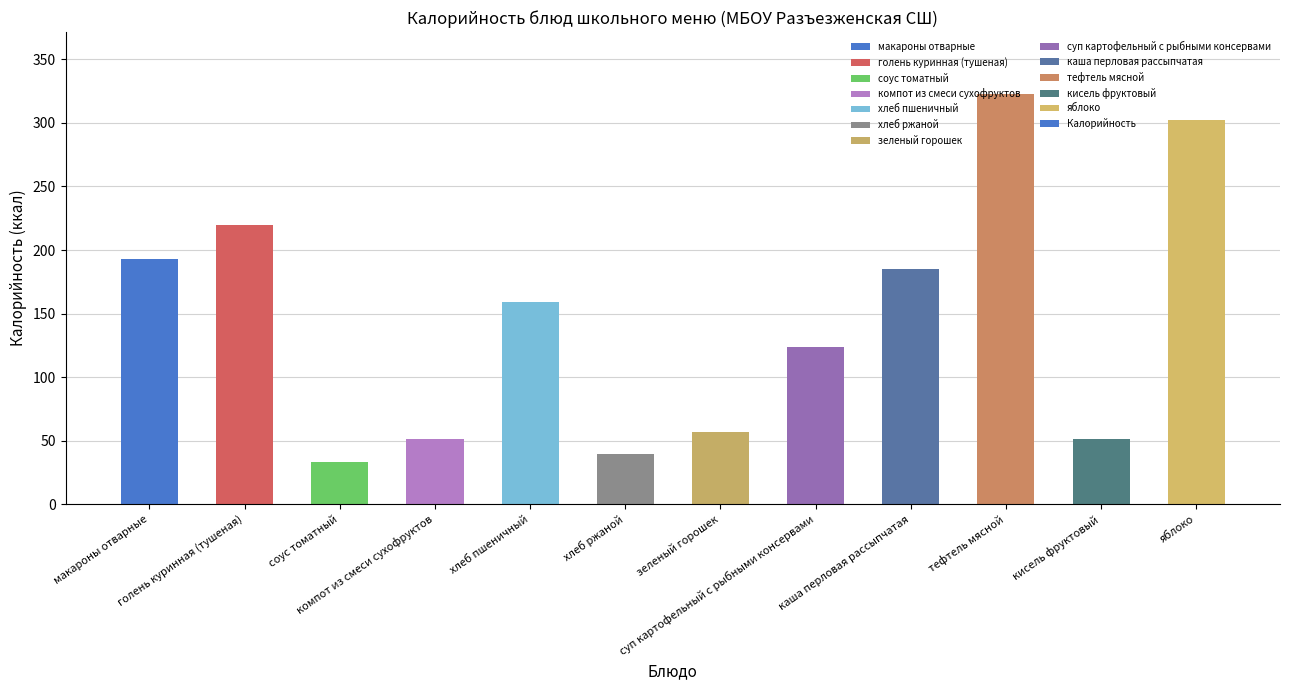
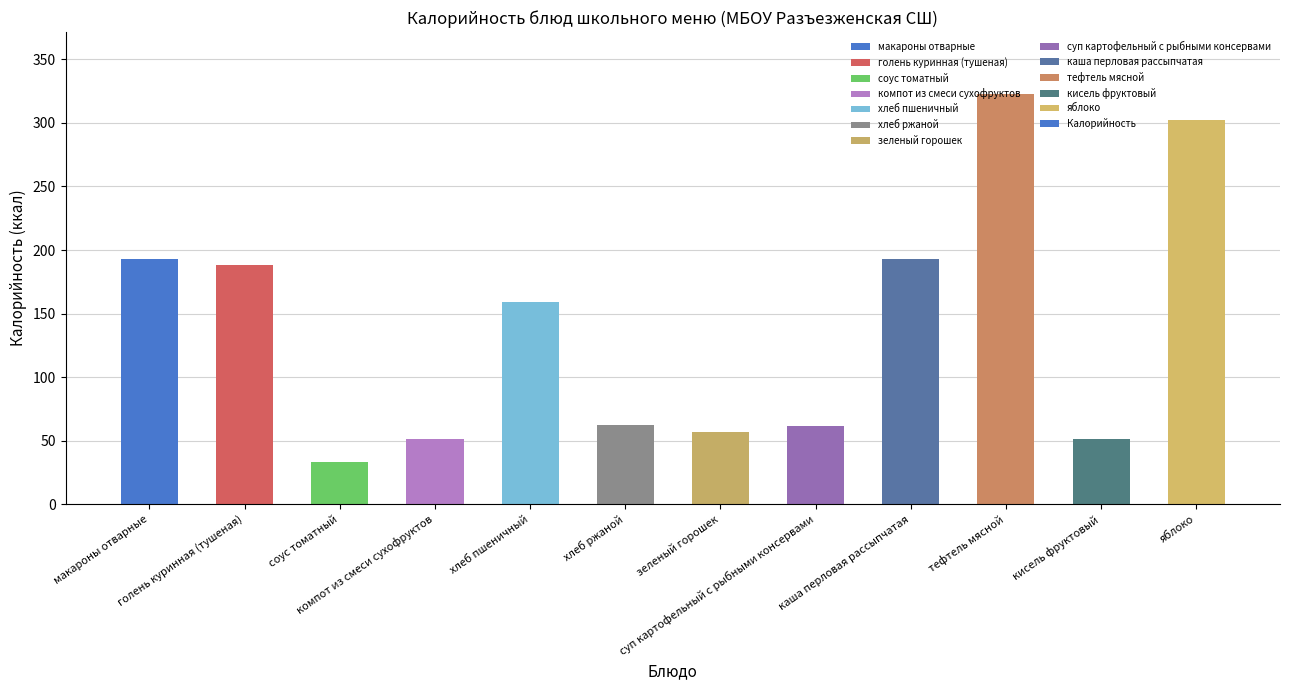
  {
    "макароны отварные": 193,
-   "голень куринная (тушеная)": 219,
+   "голень куринная (тушеная)": 189,
    "соус томатный": 33,
    "компот из смеси сухофруктов": 51,
    "хлеб пшеничный": 159,
-   "хлеб ржаной": 40,
+   "хлеб ржаной": 63,
    "зеленый горошек": 57,
-   "суп картофельный с рыбными консервами": 124,
-   "каша перловая рассыпчатая": 185,
+   "суп картофельный с рыбными консервами": 61,
+   "каша перловая рассыпчатая": 193,
    "тефтель мясной": 323,
    "кисель фруктовый": 51,
    "яблоко": 302
  }
